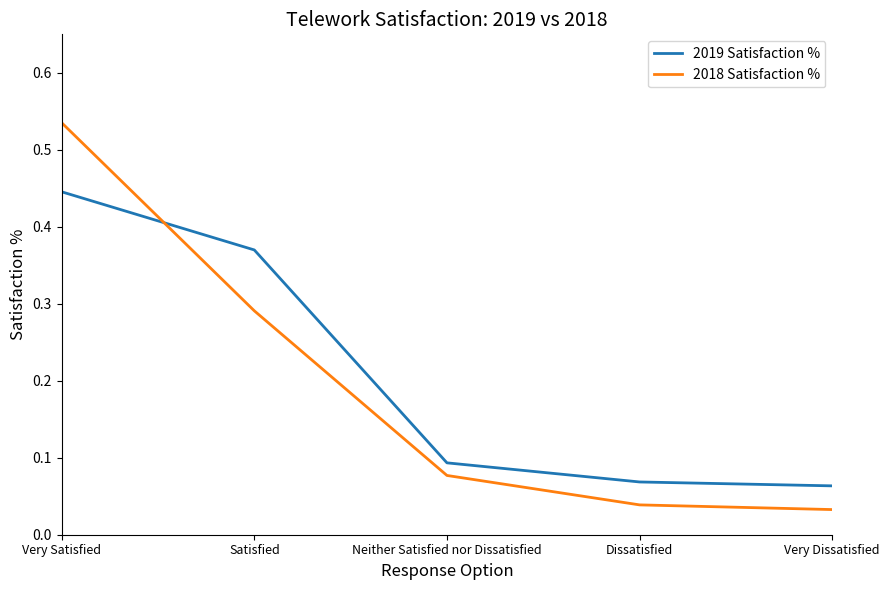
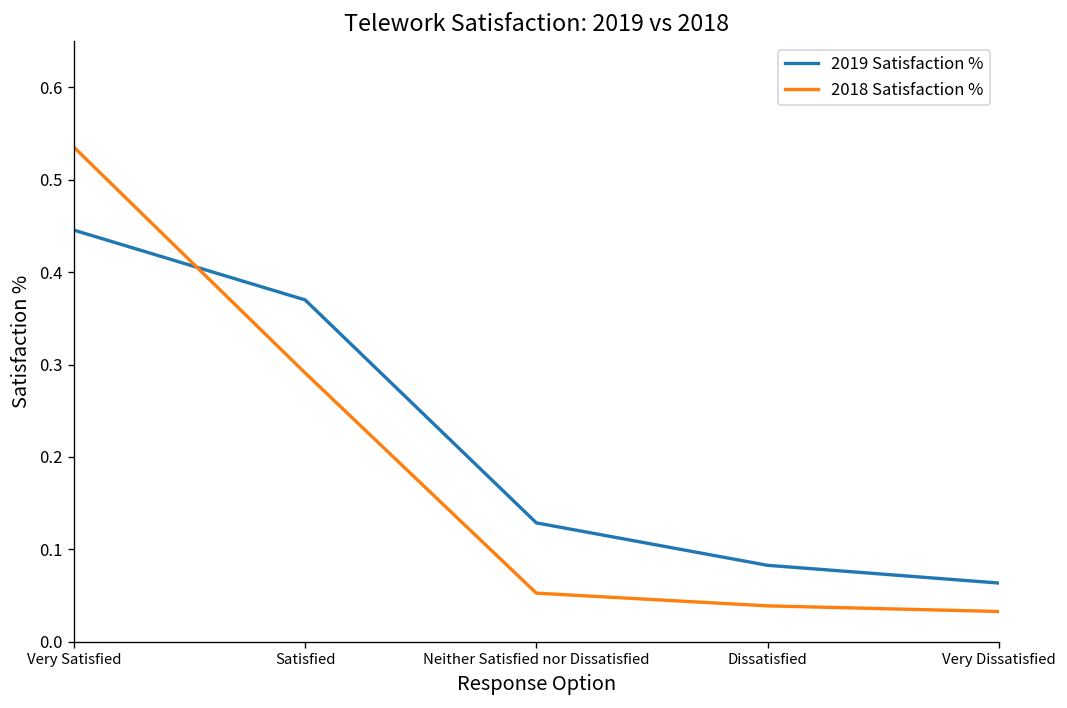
  {
    "2019 Satisfaction %": {
      "Very Satisfied": 0.45,
      "Satisfied": 0.37,
-     "Neither Satisfied nor Dissatisfied": 0.09,
-     "Dissatisfied": 0.07,
+     "Neither Satisfied nor Dissatisfied": 0.13,
+     "Dissatisfied": 0.08,
      "Very Dissatisfied": 0.06
    },
    "2018 Satisfaction %": {
      "Very Satisfied": 0.54,
      "Satisfied": 0.29,
-     "Neither Satisfied nor Dissatisfied": 0.08,
+     "Neither Satisfied nor Dissatisfied": 0.05,
      "Dissatisfied": 0.04,
      "Very Dissatisfied": 0.03
    }
  }
